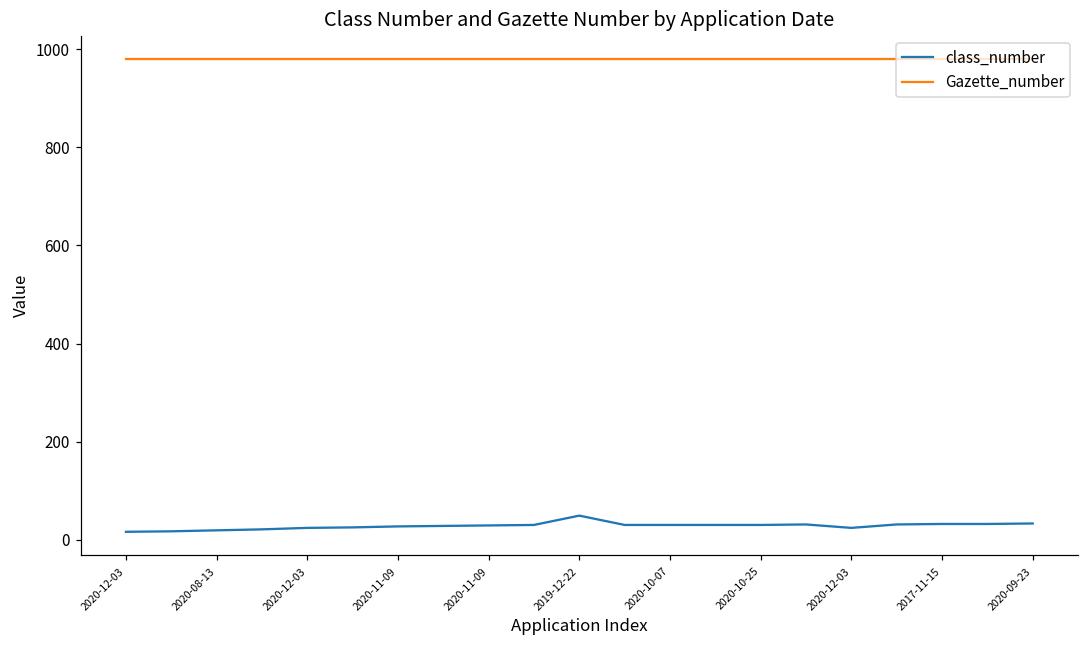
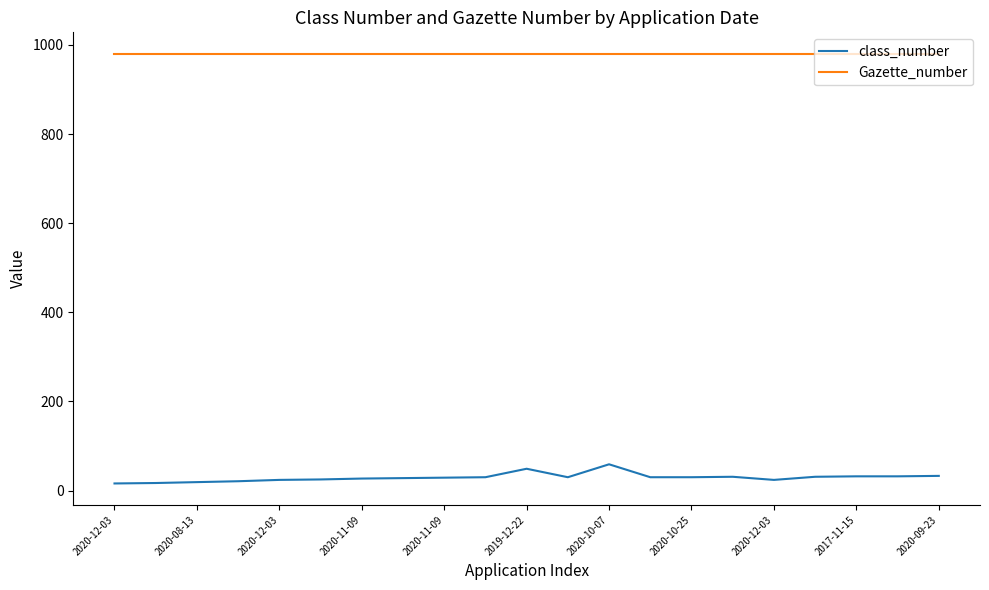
  {
    "class_number": {
      "2020-08-13": 20,
      "2019-12-22": 50,
-     "2020-10-07": 30,
+     "2020-10-07": 60,
      "2017-11-15": 30,
      "2020-09-23": 30
    },
    "Gazette_number": {
      "2020-08-13": 980,
      "2019-12-22": 980,
      "2020-10-07": 980
    }
  }
